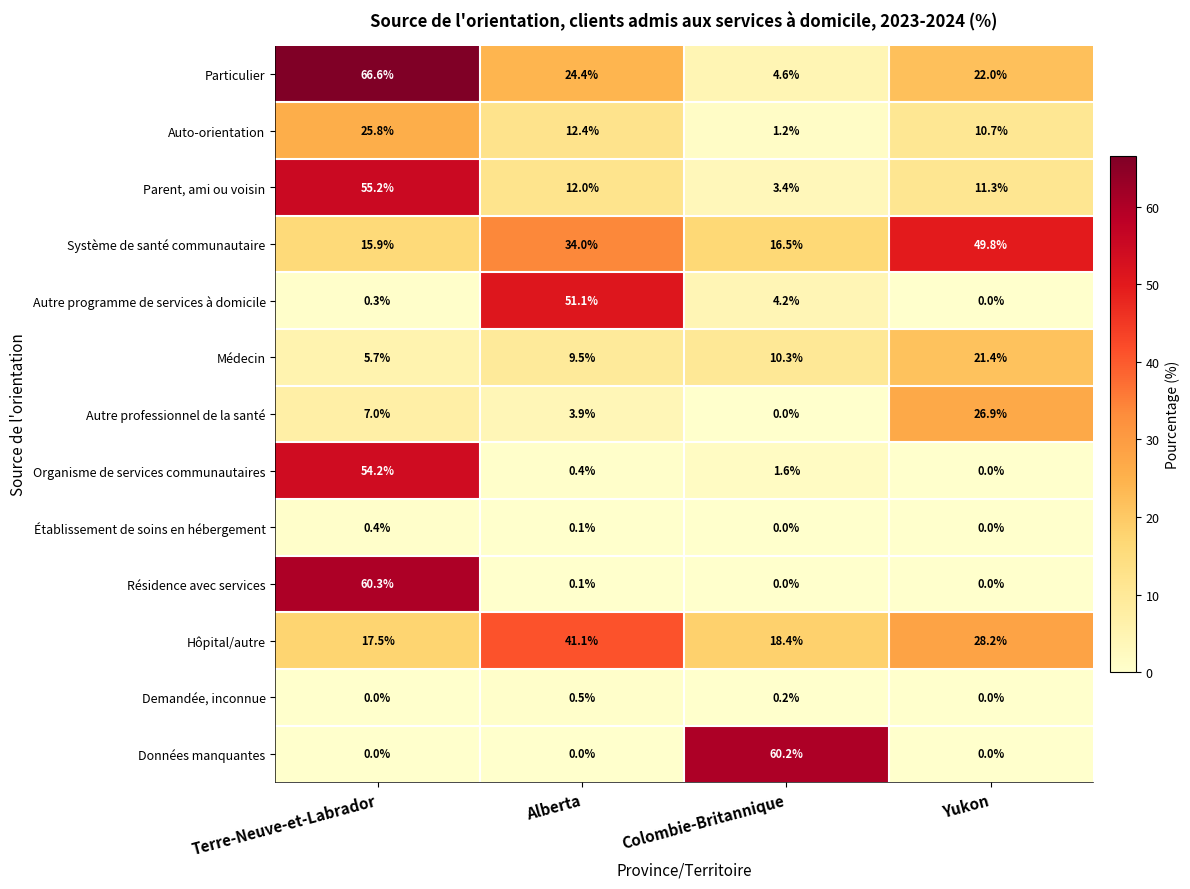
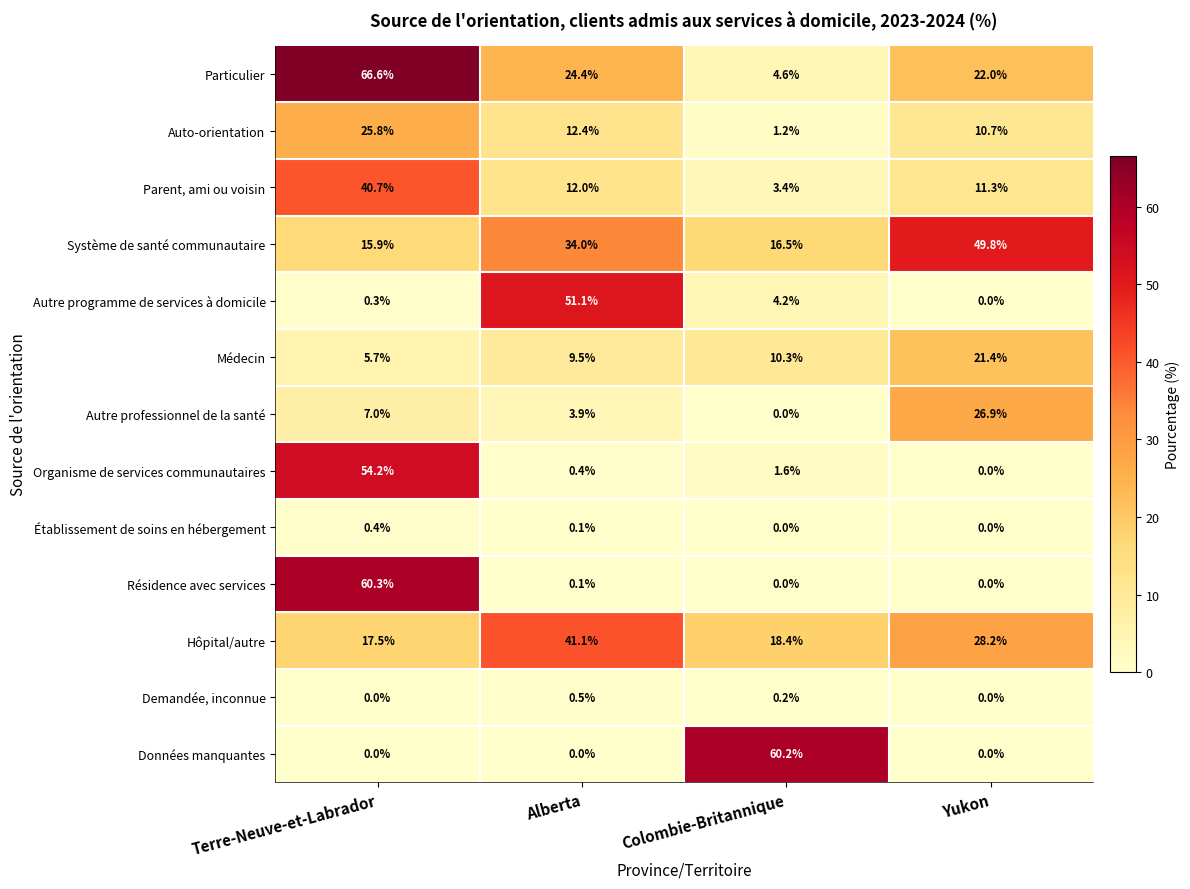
  {
    "Particulier": {
      "Terre-Neuve-et-Labrador": "66.6%",
      "Alberta": "24.4%",
      "Colombie-Britannique": "4.6%",
      "Yukon": "22.0%"
    },
    "Auto-orientation": {
      "Terre-Neuve-et-Labrador": "25.8%",
      "Alberta": "12.4%",
      "Colombie-Britannique": "1.2%",
      "Yukon": "10.7%"
    },
    "Parent, ami ou voisin": {
-     "Terre-Neuve-et-Labrador": "55.2%",
+     "Terre-Neuve-et-Labrador": "40.7%",
      "Alberta": "12.0%",
      "Colombie-Britannique": "3.4%",
      "Yukon": "11.3%"
    },
    "Système de santé communautaire": {
      "Terre-Neuve-et-Labrador": "15.9%",
      "Alberta": "34.0%",
      "Colombie-Britannique": "16.5%",
      "Yukon": "49.8%"
    },
    "Autre programme de services à domicile": {
      "Terre-Neuve-et-Labrador": "0.3%",
      "Alberta": "51.1%",
      "Colombie-Britannique": "4.2%",
      "Yukon": "0.0%"
    },
    "Médecin": {
      "Terre-Neuve-et-Labrador": "5.7%",
      "Alberta": "9.5%",
      "Colombie-Britannique": "10.3%",
      "Yukon": "21.4%"
    },
    "Autre professionnel de la santé": {
      "Terre-Neuve-et-Labrador": "7.0%",
      "Alberta": "3.9%",
      "Colombie-Britannique": "0.0%",
      "Yukon": "26.9%"
    },
    "Organisme de services communautaires": {
      "Terre-Neuve-et-Labrador": "54.2%",
      "Alberta": "0.4%",
      "Colombie-Britannique": "1.6%",
      "Yukon": "0.0%"
    },
    "Établissement de soins en hébergement": {
      "Terre-Neuve-et-Labrador": "0.4%",
      "Alberta": "0.1%",
      "Colombie-Britannique": "0.0%",
      "Yukon": "0.0%"
    },
    "Résidence avec services": {
      "Terre-Neuve-et-Labrador": "60.3%",
      "Alberta": "0.1%",
      "Colombie-Britannique": "0.0%",
      "Yukon": "0.0%"
    },
    "Hôpital/autre": {
      "Terre-Neuve-et-Labrador": "17.5%",
      "Alberta": "41.1%",
      "Colombie-Britannique": "18.4%",
      "Yukon": "28.2%"
    },
    "Demandée, inconnue": {
      "Terre-Neuve-et-Labrador": "0.0%",
      "Alberta": "0.5%",
      "Colombie-Britannique": "0.2%",
      "Yukon": "0.0%"
    },
    "Données manquantes": {
      "Terre-Neuve-et-Labrador": "0.0%",
      "Alberta": "0.0%",
      "Colombie-Britannique": "60.2%",
      "Yukon": "0.0%"
    }
  }
